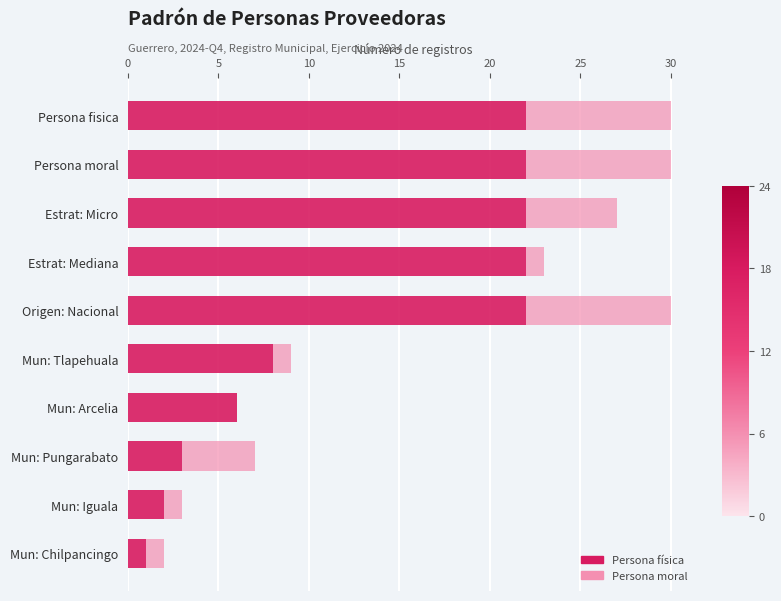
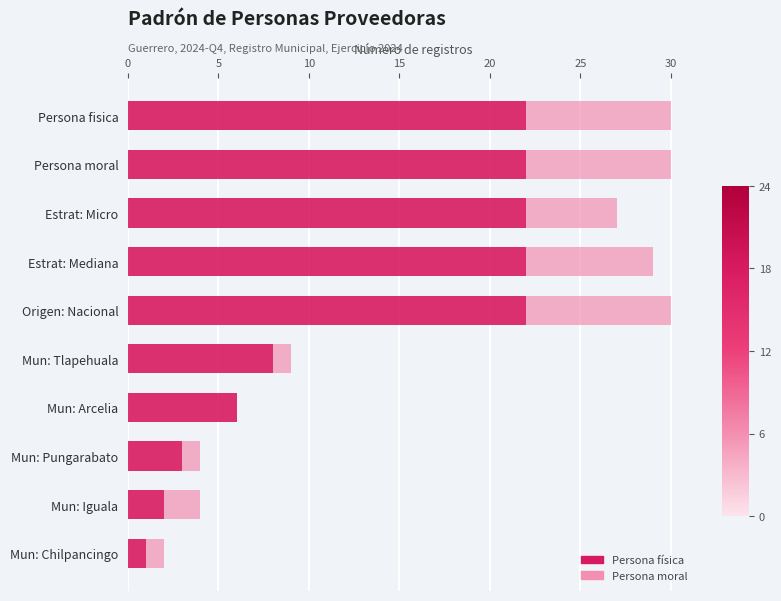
  {
    "Persona moral": {
      "Persona fisica": 8,
      "Persona moral": 8,
      "Estrat: Micro": 5,
-     "Estrat: Mediana": 1,
+     "Estrat: Mediana": 7,
      "Origen: Nacional": 8,
      "Mun: Tlapehuala": 1,
      "Mun: Arcelia": 0,
-     "Mun: Pungarabato": 4,
-     "Mun: Iguala": 1,
+     "Mun: Pungarabato": 1,
+     "Mun: Iguala": 2,
      "Mun: Chilpancingo": 1
    }
  }
